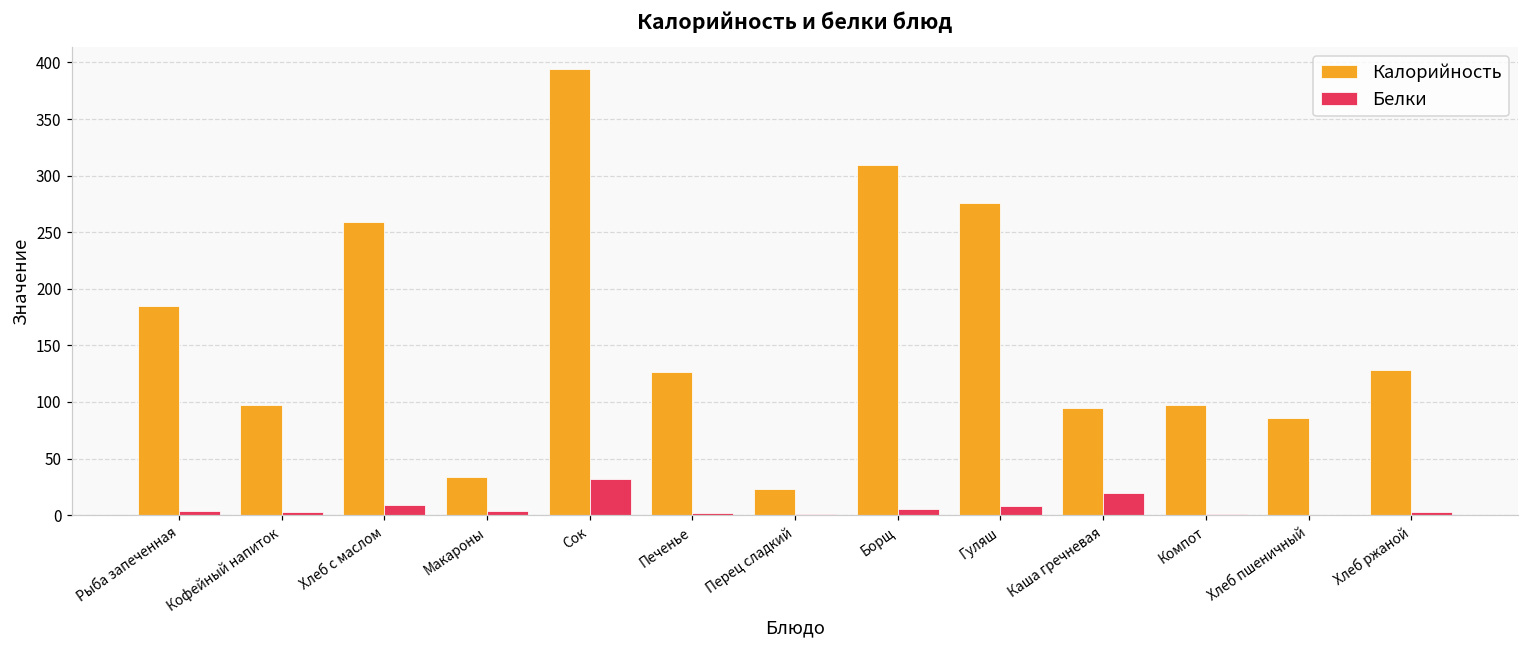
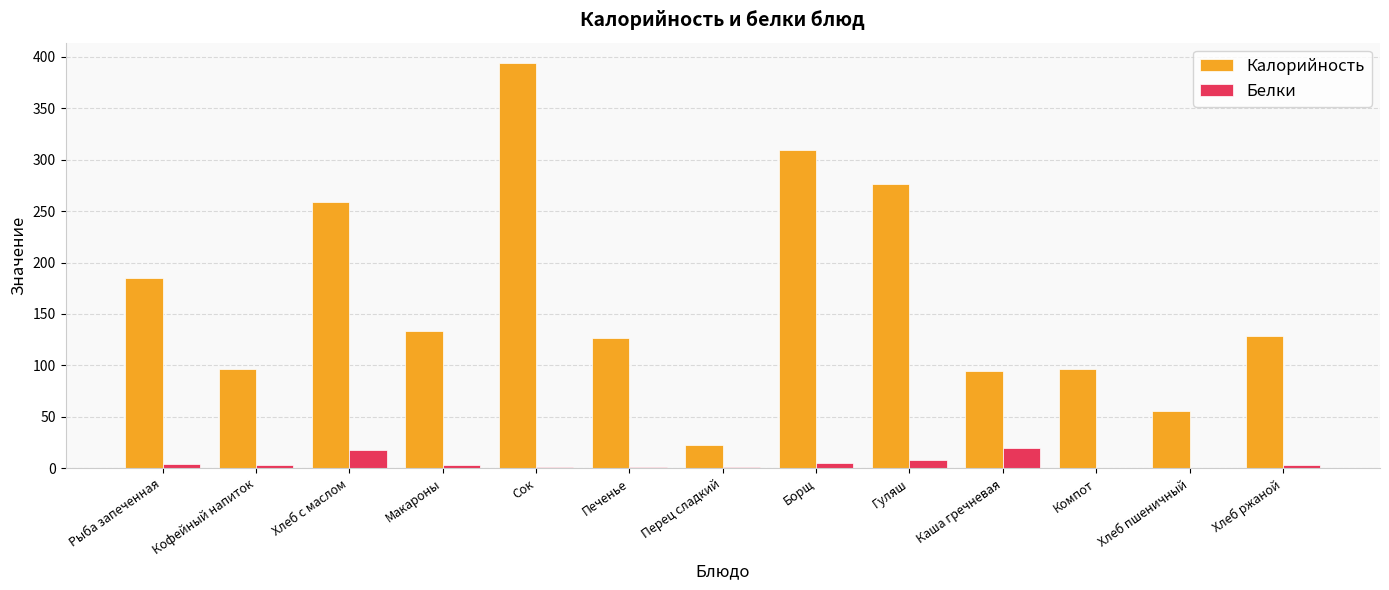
  {
    "Калорийность": {
      "Рыба запеченная": 185,
      "Кофейный напиток": 97,
      "Хлеб с маслом": 259,
-     "Макароны": 34,
+     "Макароны": 133,
      "Сок": 394,
      "Печенье": 126,
      "Перец сладкий": 23,
      "Борщ": 310,
      "Гуляш": 276,
      "Каша гречневая": 94,
      "Компот": 97,
-     "Хлеб пшеничный": 86,
+     "Хлеб пшеничный": 56,
      "Хлеб ржаной": 128
    },
    "Белки": {
      "Рыба запеченная": 4,
      "Кофейный напиток": 3,
-     "Хлеб с маслом": 9,
+     "Хлеб с маслом": 18,
      "Макароны": 4,
-     "Сок": 32,
+     "Сок": 1,
      "Борщ": 5,
      "Гуляш": 8,
      "Каша гречневая": 20,
      "Хлеб пшеничный": 0,
      "Хлеб ржаной": 3
    }
  }
